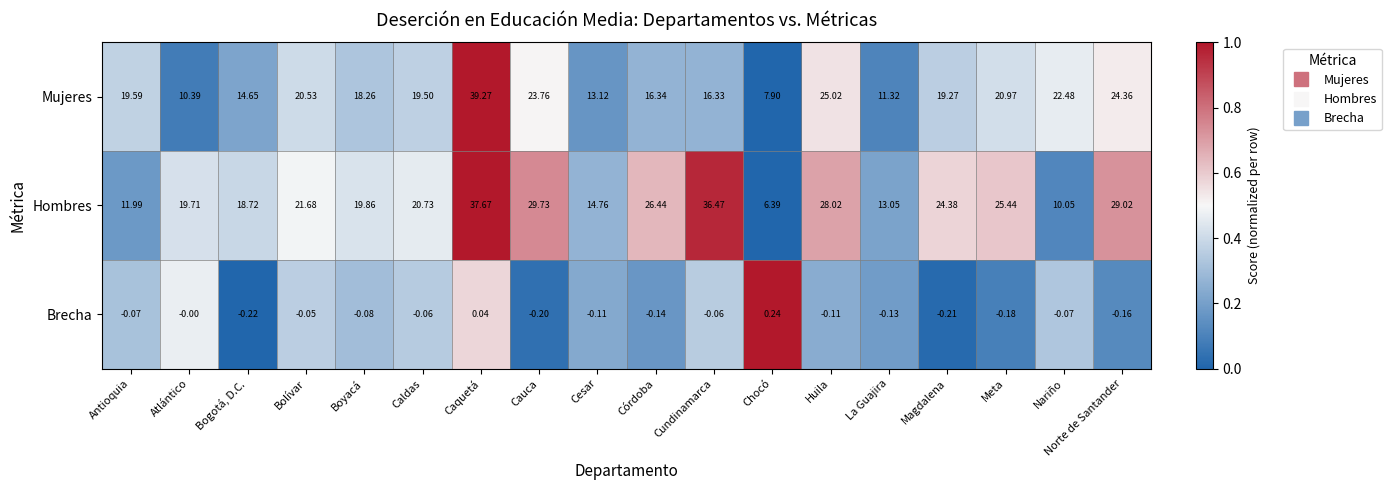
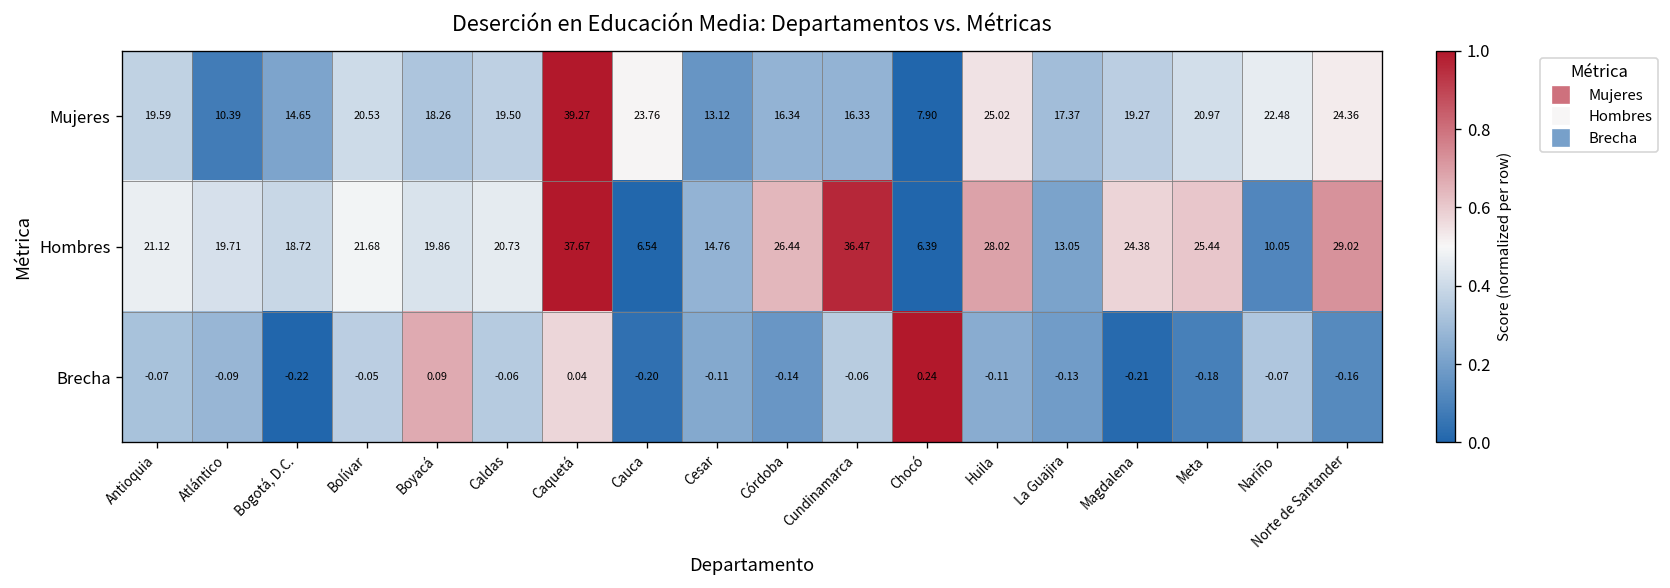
  {
    "Mujeres": {
      "Antioquia": 19.59,
      "Atlántico": 10.39,
      "Bogotá, D.C.": 14.65,
      "Bolívar": 20.53,
      "Boyacá": 18.26,
      "Caldas": 19.50,
      "Caquetá": 39.27,
      "Cauca": 23.76,
      "Cesar": 13.12,
      "Córdoba": 16.34,
      "Cundinamarca": 16.33,
      "Chocó": 7.90,
      "Huila": 25.02,
-     "La Guajira": 11.32,
+     "La Guajira": 17.37,
      "Magdalena": 19.27,
      "Meta": 20.97,
      "Nariño": 22.48,
      "Norte de Santander": 24.36
    },
    "Hombres": {
-     "Antioquia": 11.99,
+     "Antioquia": 21.12,
      "Atlántico": 19.71,
      "Bogotá, D.C.": 18.72,
      "Bolívar": 21.68,
      "Boyacá": 19.86,
      "Caldas": 20.73,
      "Caquetá": 37.67,
-     "Cauca": 29.73,
+     "Cauca": 6.54,
      "Cesar": 14.76,
      "Córdoba": 26.44,
      "Cundinamarca": 36.47,
      "Chocó": 6.39,
      "Huila": 28.02,
      "La Guajira": 13.05,
      "Magdalena": 24.38,
      "Meta": 25.44,
      "Nariño": 10.05,
      "Norte de Santander": 29.02
    },
    "Brecha": {
      "Antioquia": -0.07,
-     "Atlántico": -0.00,
+     "Atlántico": -0.09,
      "Bogotá, D.C.": -0.22,
      "Bolívar": -0.05,
-     "Boyacá": -0.08,
+     "Boyacá": 0.09,
      "Caldas": -0.06,
      "Caquetá": 0.04,
      "Cauca": -0.20,
      "Cesar": -0.11,
      "Córdoba": -0.14,
      "Cundinamarca": -0.06,
      "Chocó": 0.24,
      "Huila": -0.11,
      "La Guajira": -0.13,
      "Magdalena": -0.21,
      "Meta": -0.18,
      "Nariño": -0.07,
      "Norte de Santander": -0.16
    }
  }
